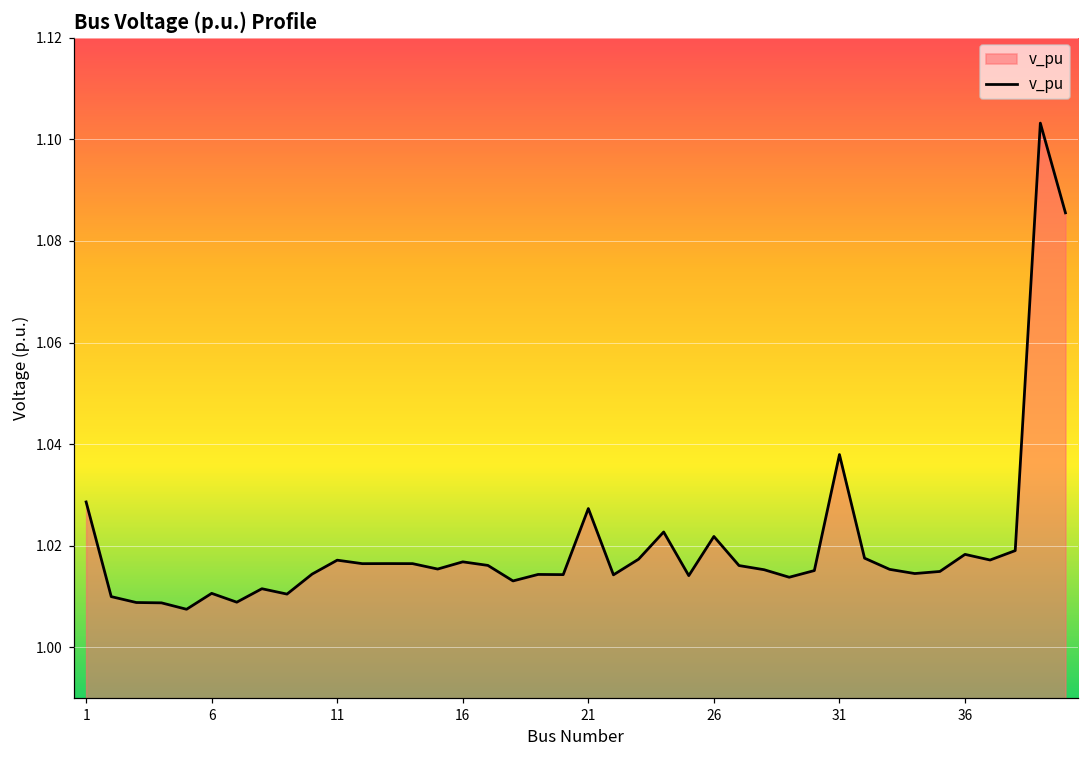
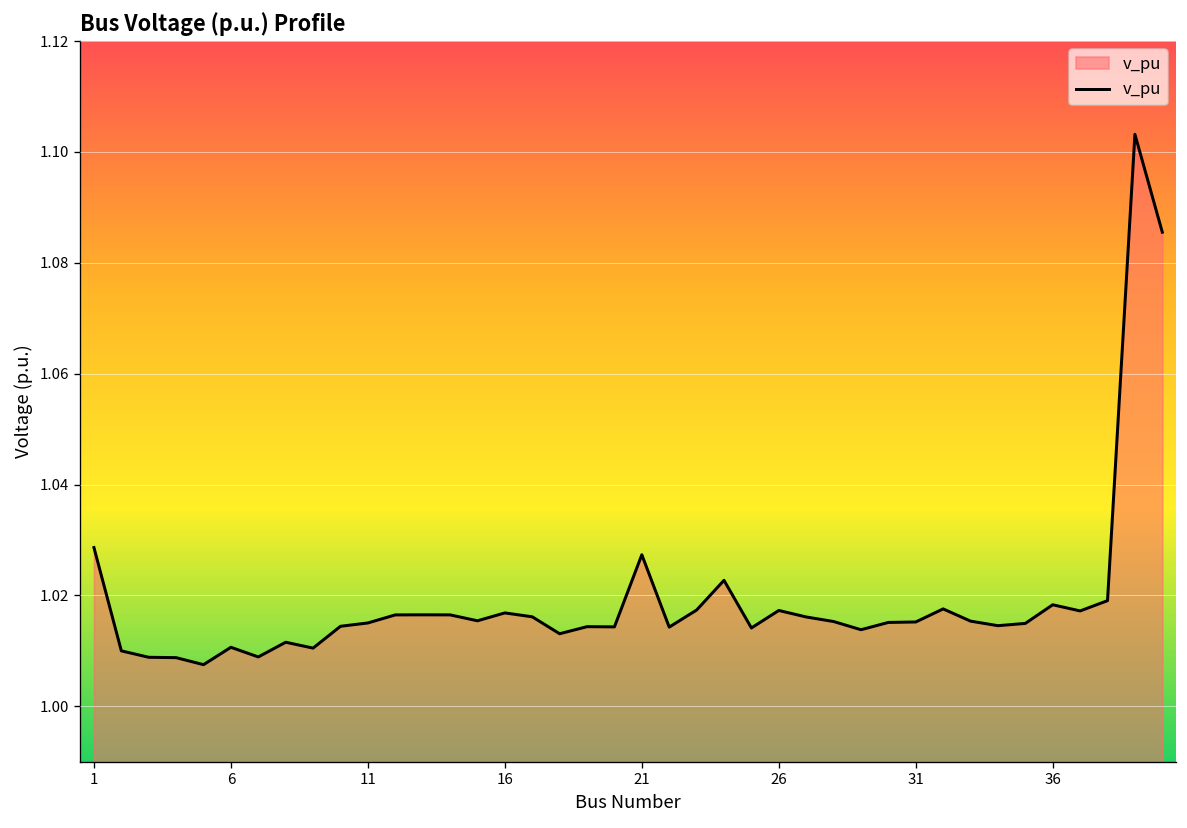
  {
    "1": 1.029,
    "6": 1.011,
-   "11": 1.017,
+   "11": 1.015,
    "16": 1.017,
    "21": 1.027,
-   "26": 1.022,
-   "31": 1.038,
+   "26": 1.017,
+   "31": 1.015,
    "36": 1.018
  }
